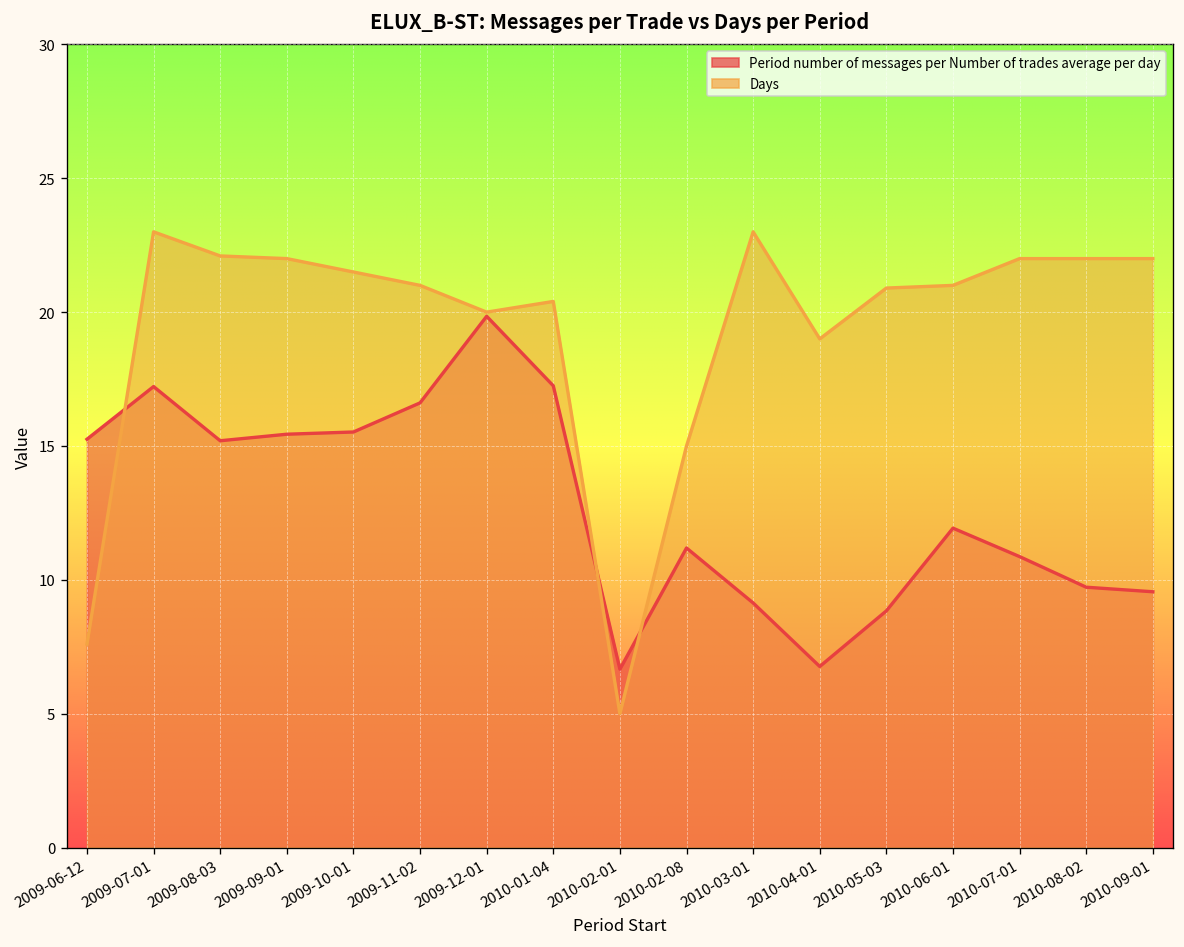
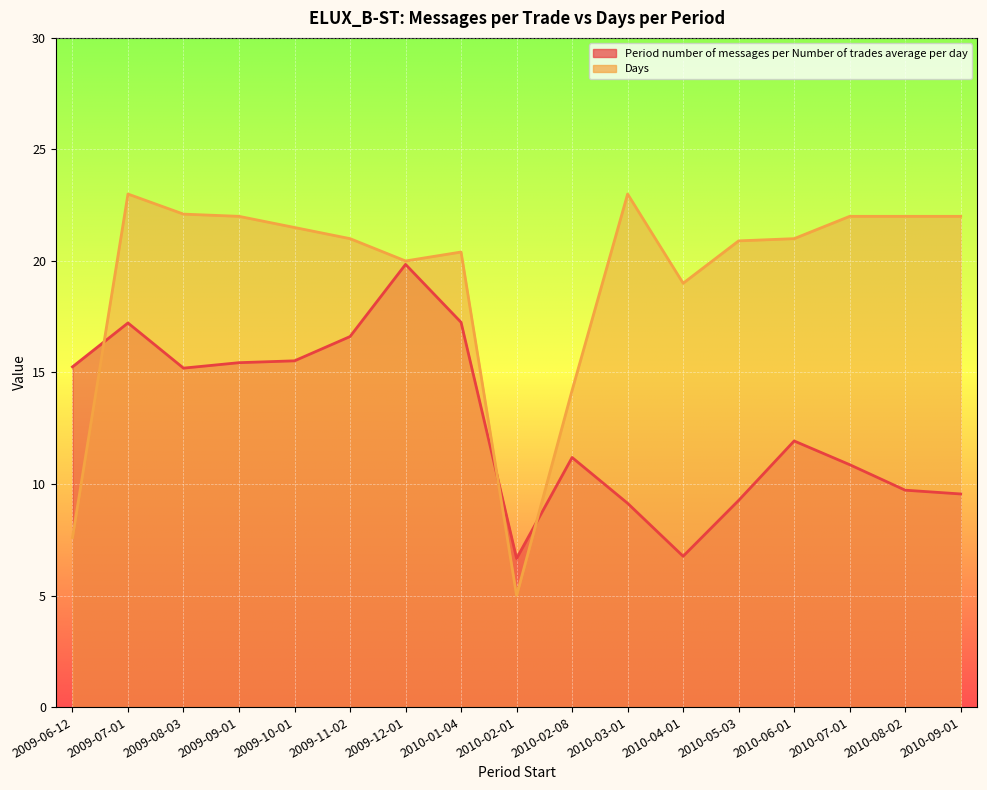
  {
    "Period number of messages per Number of trades average per day": {
      "2009-06-12": 15.3,
      "2009-07-01": 17.2,
      "2009-08-03": 15.2,
      "2009-09-01": 15.4,
      "2009-10-01": 15.5,
      "2009-11-02": 16.6,
      "2009-12-01": 19.8,
      "2010-01-04": 17.2,
      "2010-02-01": 6.7,
      "2010-02-08": 11.2,
      "2010-03-01": 9.1,
      "2010-04-01": 6.8,
-     "2010-05-03": 8.8,
+     "2010-05-03": 9.3,
      "2010-06-01": 11.9,
      "2010-07-01": 10.9,
      "2010-08-02": 9.7,
      "2010-09-01": 9.6
    },
    "Days": {
      "2009-06-12": 7.6,
      "2009-07-01": 23.0,
      "2009-08-03": 22.1,
      "2009-09-01": 22.0,
      "2009-10-01": 21.5,
      "2009-11-02": 21.0,
      "2009-12-01": 20.0,
      "2010-01-04": 20.4,
      "2010-02-01": 5.0,
-     "2010-02-08": 15.0,
+     "2010-02-08": 14.2,
      "2010-03-01": 23.0,
      "2010-04-01": 19.0,
      "2010-05-03": 20.9,
      "2010-06-01": 21.0,
      "2010-07-01": 22.0,
      "2010-08-02": 22.0,
      "2010-09-01": 22.0
    }
  }
